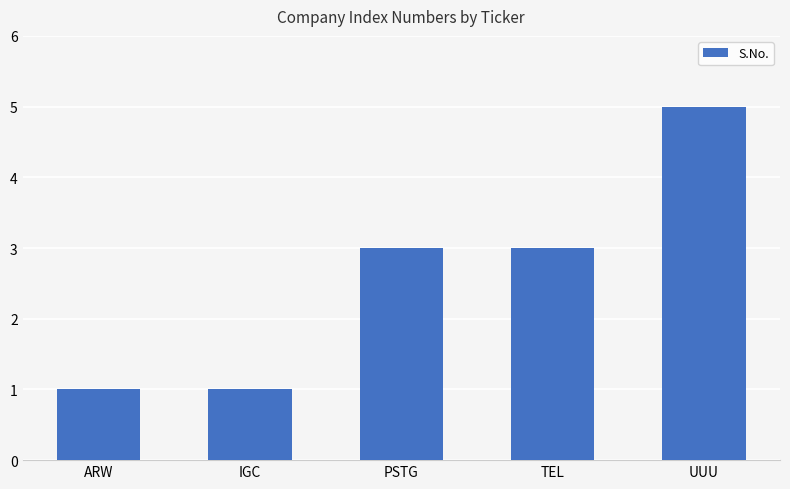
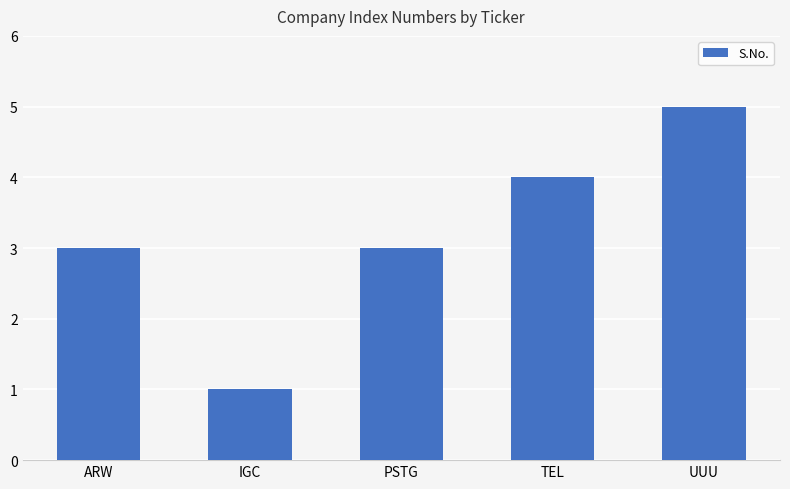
  {
-   "ARW": 1,
+   "ARW": 3,
    "IGC": 1,
    "PSTG": 3,
-   "TEL": 3,
+   "TEL": 4,
    "UUU": 5
  }
